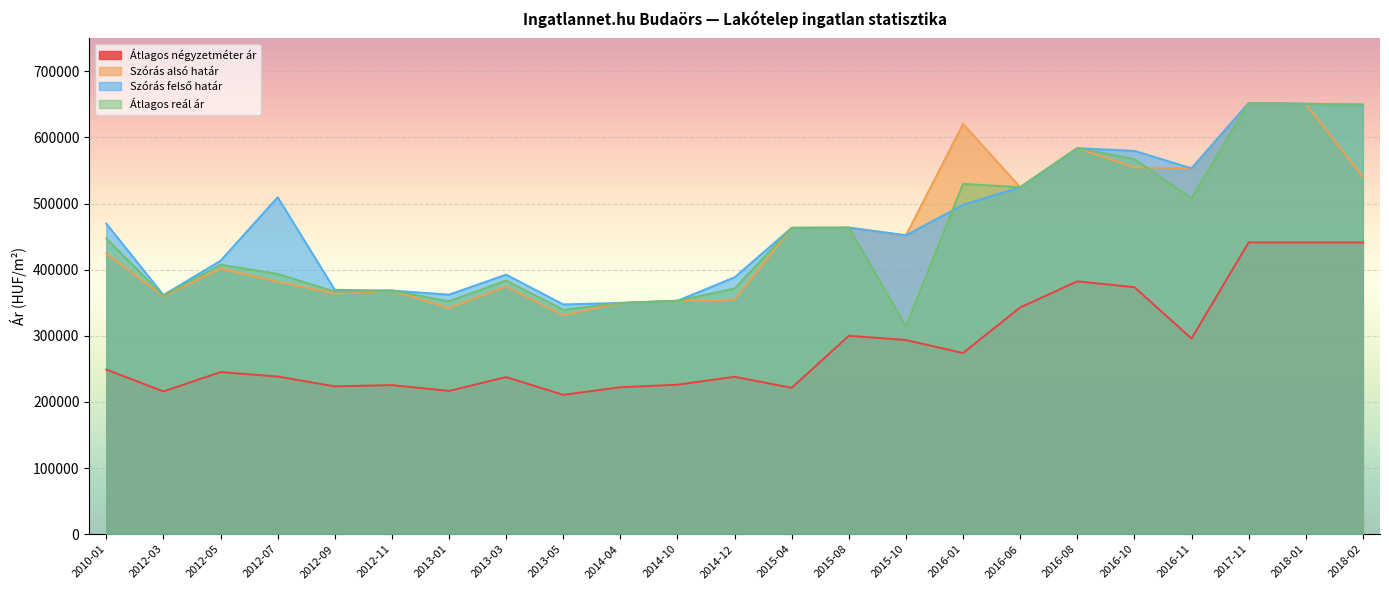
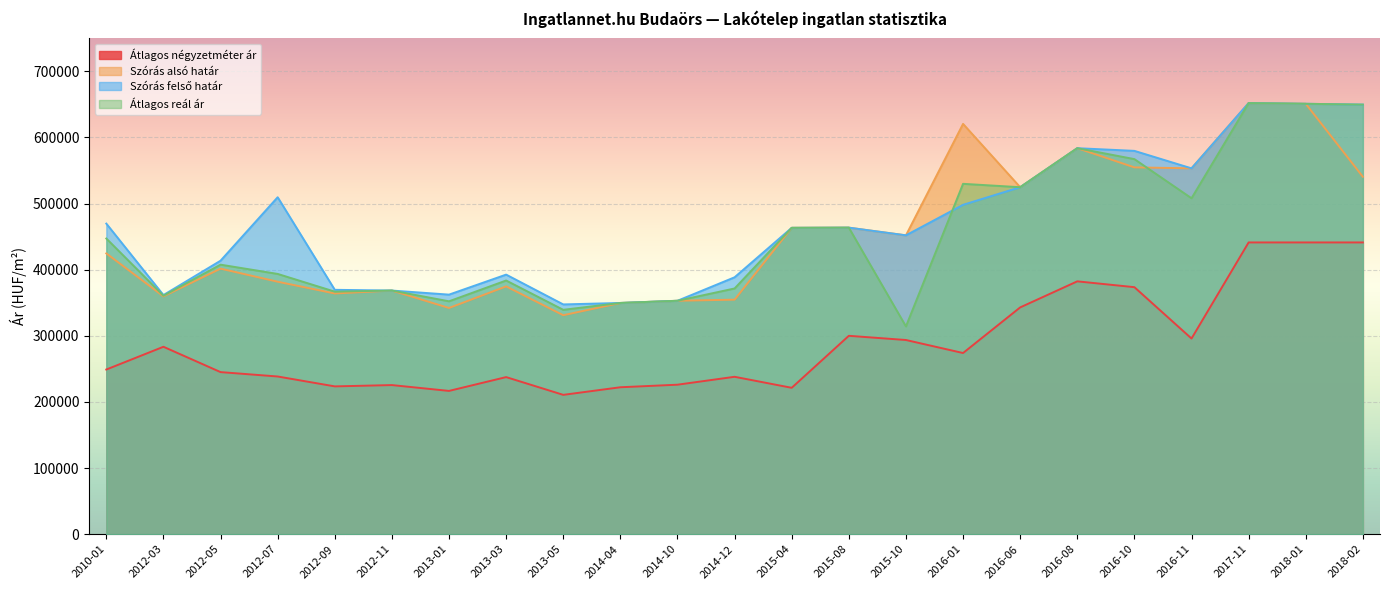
  {
    "Átlagos négyzetméter ár": {
      "2010-01": 250000,
-     "2012-03": 220000,
+     "2012-03": 280000,
      "2012-05": 250000,
      "2012-07": 240000,
      "2012-09": 220000,
      "2012-11": 230000,
      "2013-01": 220000,
      "2013-03": 240000,
      "2013-05": 210000,
      "2014-04": 220000,
      "2014-10": 230000,
      "2014-12": 240000,
      "2015-04": 220000,
      "2015-08": 300000,
      "2015-10": 290000,
      "2016-01": 270000,
      "2016-06": 340000,
      "2016-08": 380000,
      "2016-10": 370000,
      "2016-11": 300000,
      "2017-11": 440000,
      "2018-01": 440000,
      "2018-02": 440000
    },
    "Szórás alsó határ": {
      "2010-01": 420000,
      "2012-05": 400000,
      "2012-07": 380000,
      "2013-01": 340000,
      "2013-03": 370000,
      "2013-05": 330000,
      "2014-12": 350000,
      "2016-01": 620000,
      "2016-10": 550000,
      "2018-02": 540000
    },
    "Szórás felső határ": {
      "2010-01": 470000,
      "2012-05": 410000,
      "2012-07": 510000,
      "2013-01": 360000,
      "2013-03": 390000,
      "2013-05": 350000,
      "2014-12": 390000,
      "2016-01": 500000,
      "2016-10": 580000
    },
    "Átlagos reál ár": {
      "2010-01": 450000,
      "2012-05": 410000,
      "2012-07": 390000,
      "2013-01": 350000,
      "2013-03": 380000,
      "2013-05": 340000,
      "2014-12": 370000,
      "2015-10": 310000,
      "2016-01": 530000,
      "2016-10": 570000,
      "2016-11": 510000
    }
  }
